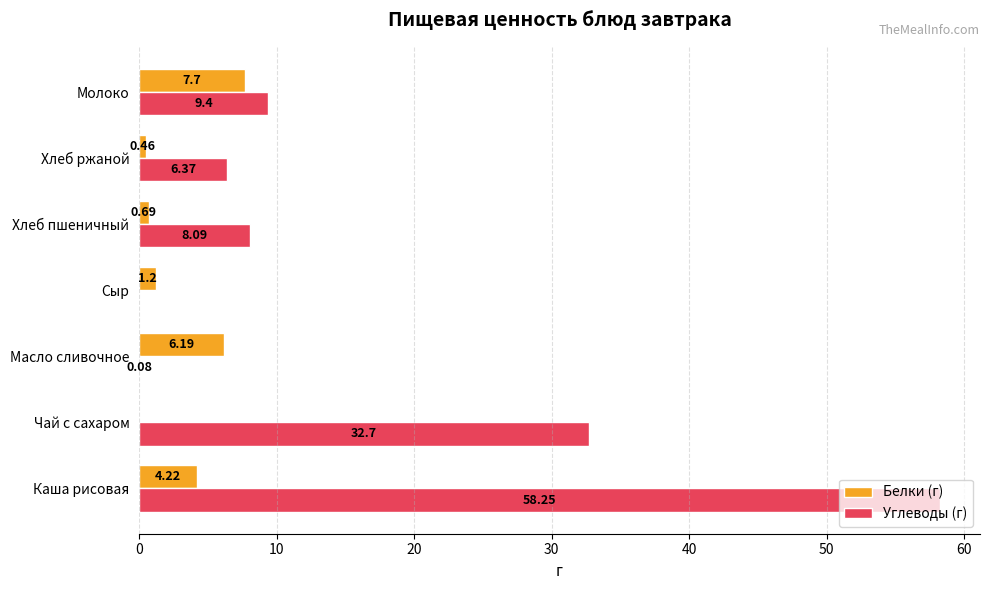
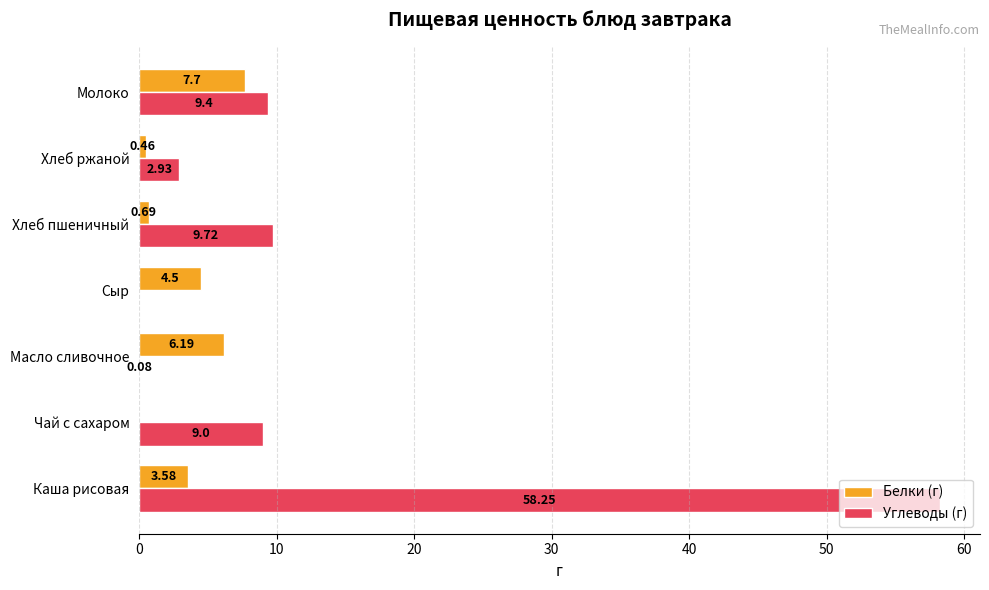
  {
    "Белки (г)": {
      "Молоко": 7.7,
      "Хлеб ржаной": 0.46,
      "Хлеб пшеничный": 0.69,
-     "Сыр": 1.2,
+     "Сыр": 4.5,
      "Масло сливочное": 6.19,
-     "Каша рисовая": 4.22
+     "Каша рисовая": 3.58
    },
    "Углеводы (г)": {
      "Молоко": 9.4,
-     "Хлеб ржаной": 6.37,
-     "Хлеб пшеничный": 8.09,
+     "Хлеб ржаной": 2.93,
+     "Хлеб пшеничный": 9.72,
      "Масло сливочное": 0.08,
-     "Чай с сахаром": 32.7
+     "Чай с сахаром": 9.0
    }
  }
